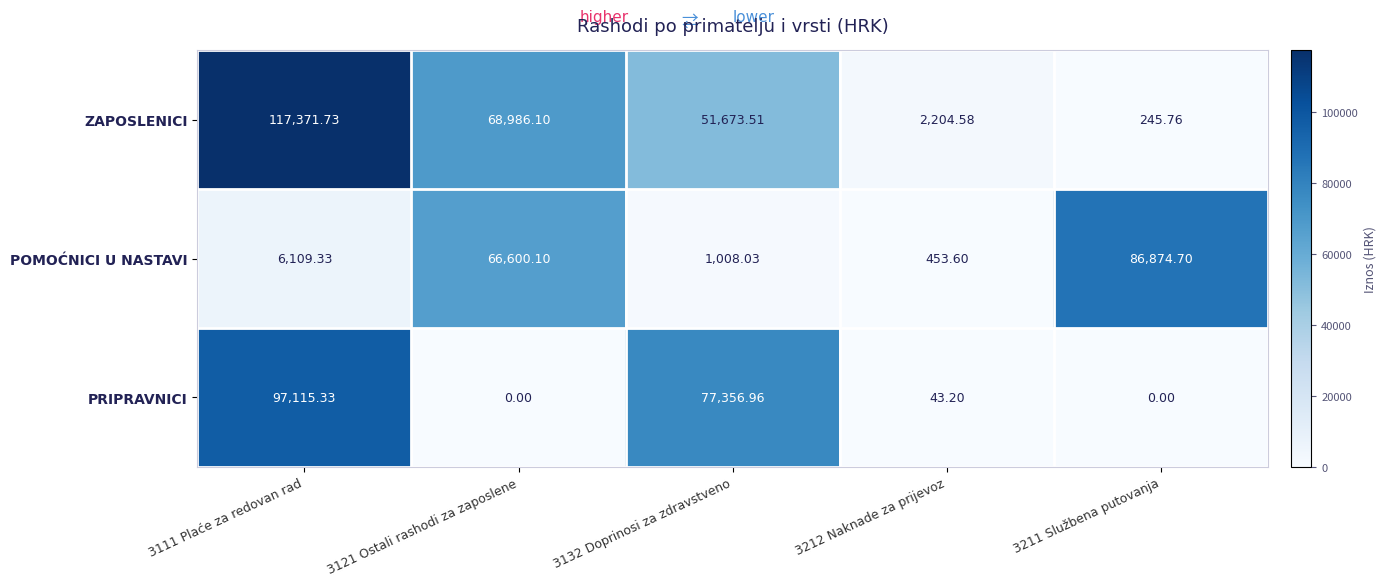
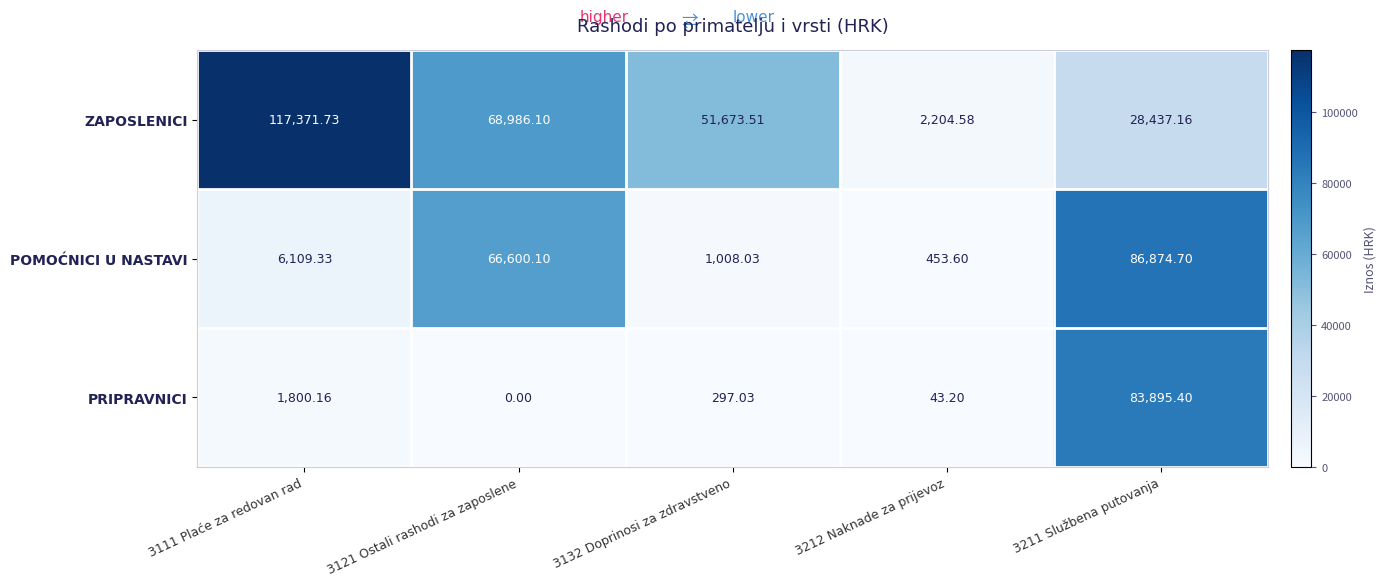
  {
    "ZAPOSLENICI": {
      "3111 Plaće za redovan rad": "117,371.73",
      "3121 Ostali rashodi za zaposlene": "68,986.10",
      "3132 Doprinosi za zdravstveno": "51,673.51",
      "3212 Naknade za prijevoz": "2,204.58",
-     "3211 Službena putovanja": "245.76"
+     "3211 Službena putovanja": "28,437.16"
    },
    "POMOĆNICI U NASTAVI": {
      "3111 Plaće za redovan rad": "6,109.33",
      "3121 Ostali rashodi za zaposlene": "66,600.10",
      "3132 Doprinosi za zdravstveno": "1,008.03",
      "3212 Naknade za prijevoz": "453.60",
      "3211 Službena putovanja": "86,874.70"
    },
    "PRIPRAVNICI": {
-     "3111 Plaće za redovan rad": "97,115.33",
+     "3111 Plaće za redovan rad": "1,800.16",
      "3121 Ostali rashodi za zaposlene": "0.00",
-     "3132 Doprinosi za zdravstveno": "77,356.96",
+     "3132 Doprinosi za zdravstveno": "297.03",
      "3212 Naknade za prijevoz": "43.20",
-     "3211 Službena putovanja": "0.00"
+     "3211 Službena putovanja": "83,895.40"
    }
  }
